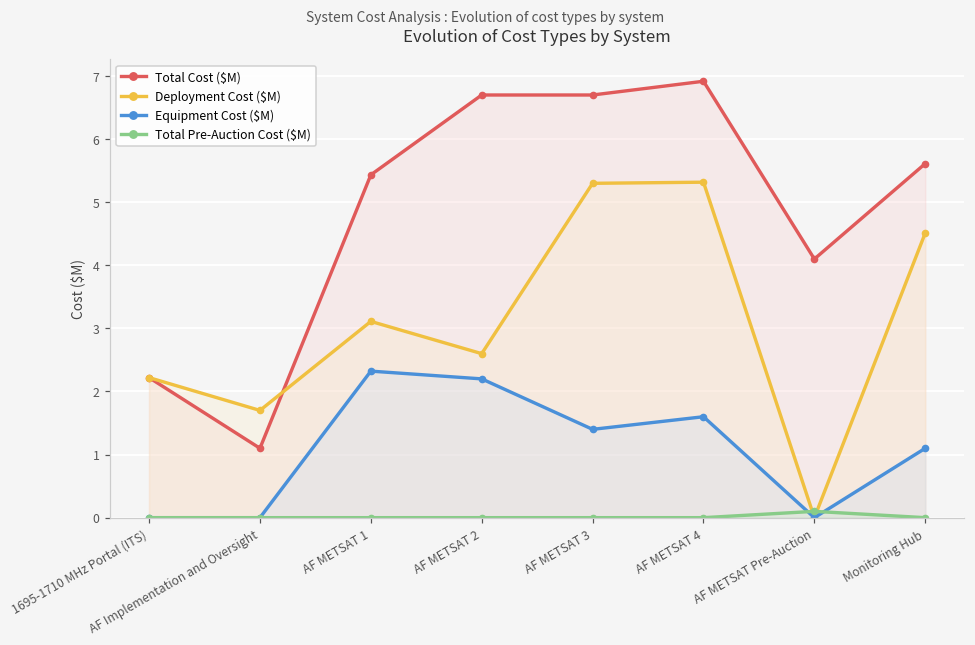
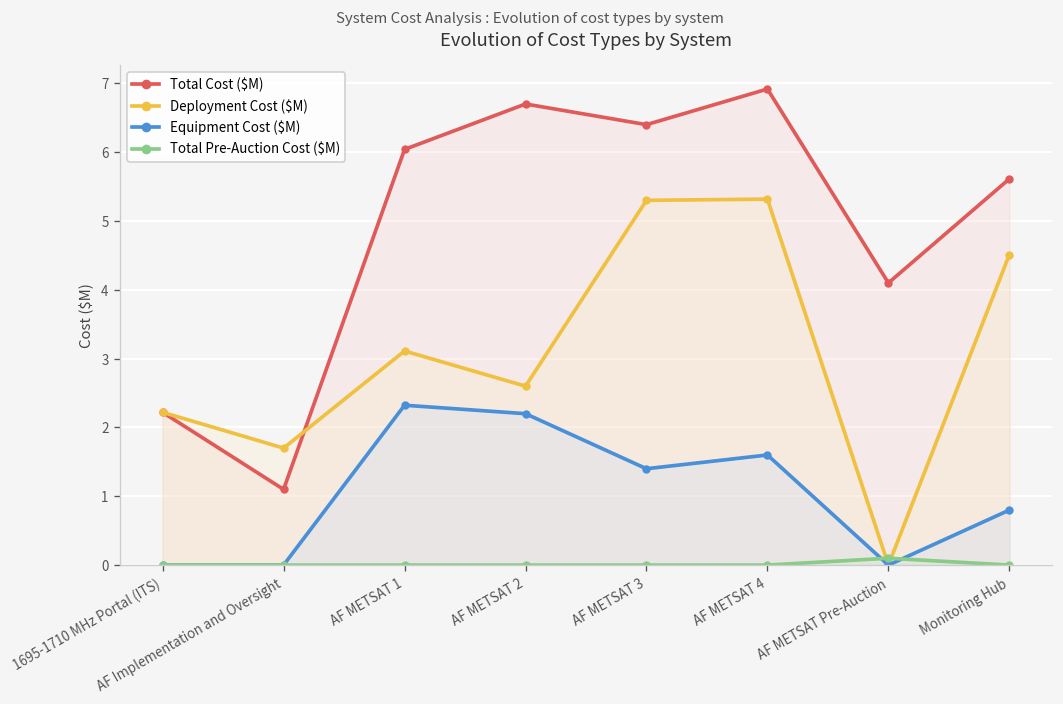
  {
    "Total Cost ($M)": {
      "AF Implementation and Oversight": 1.1,
-     "AF METSAT 1": 5.4,
+     "AF METSAT 1": 6.0,
      "AF METSAT 2": 6.7,
-     "AF METSAT 3": 6.7,
+     "AF METSAT 3": 6.4,
      "AF METSAT 4": 6.9,
      "AF METSAT Pre-Auction": 4.1,
      "Monitoring Hub": 5.6
    },
    "Deployment Cost ($M)": {
      "AF Implementation and Oversight": 1.7,
      "AF METSAT 1": 3.1,
      "AF METSAT 2": 2.6,
      "AF METSAT 3": 5.3,
      "AF METSAT 4": 5.3,
      "Monitoring Hub": 4.5
    },
    "Equipment Cost ($M)": {
      "AF METSAT 1": 2.3,
      "AF METSAT 2": 2.2,
      "AF METSAT 3": 1.4,
      "AF METSAT 4": 1.6,
-     "Monitoring Hub": 1.1
+     "Monitoring Hub": 0.8
    },
    "Total Pre-Auction Cost ($M)": {
      "AF METSAT 1": 0.0,
      "AF METSAT 2": 0.0,
      "AF METSAT 3": 0.0,
      "AF METSAT 4": 0.0,
      "AF METSAT Pre-Auction": 0.1,
      "Monitoring Hub": 0.0
    }
  }
